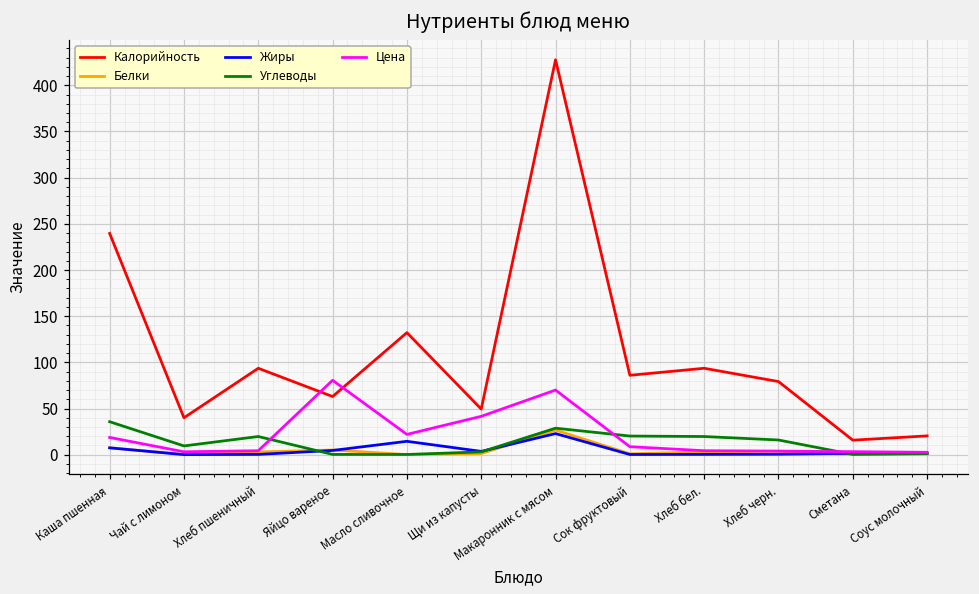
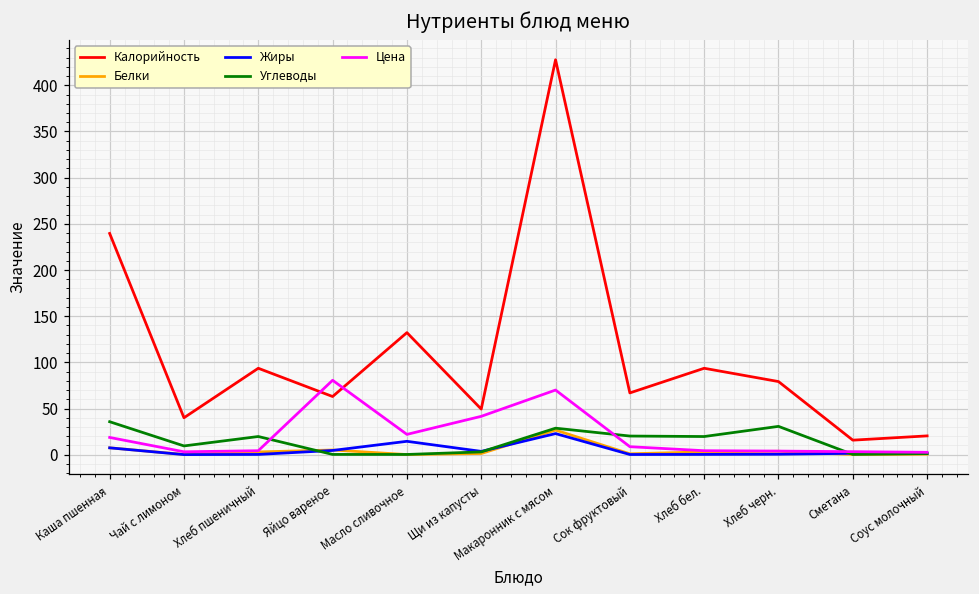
  {
    "Калорийность": {
      "Каша пшенная": 240,
      "Чай с лимоном": 40,
      "Хлеб пшеничный": 90,
      "Яйцо вареное": 60,
      "Масло сливочное": 130,
      "Щи из капусты": 50,
      "Макаронник с мясом": 430,
-     "Сок фруктовый": 90,
+     "Сок фруктовый": 70,
      "Хлеб бел.": 90,
      "Хлеб черн.": 80,
      "Сметана": 20,
      "Соус молочный": 20
    },
    "Жиры": {
      "Масло сливочное": 10,
      "Макаронник с мясом": 20,
      "Хлеб черн.": 0
    },
    "Углеводы": {
      "Каша пшенная": 40,
      "Чай с лимоном": 10,
      "Хлеб пшеничный": 20,
      "Яйцо вареное": 0,
      "Сок фруктовый": 20,
      "Хлеб бел.": 20,
-     "Хлеб черн.": 20
+     "Хлеб черн.": 30
    },
    "Цена": {
      "Каша пшенная": 20,
      "Яйцо вареное": 80,
      "Масло сливочное": 20,
      "Щи из капусты": 40,
      "Макаронник с мясом": 70,
      "Сок фруктовый": 10
    }
  }
